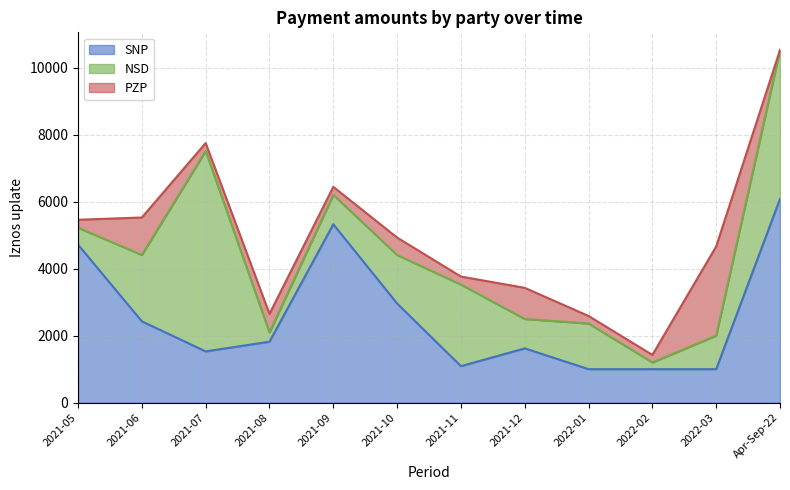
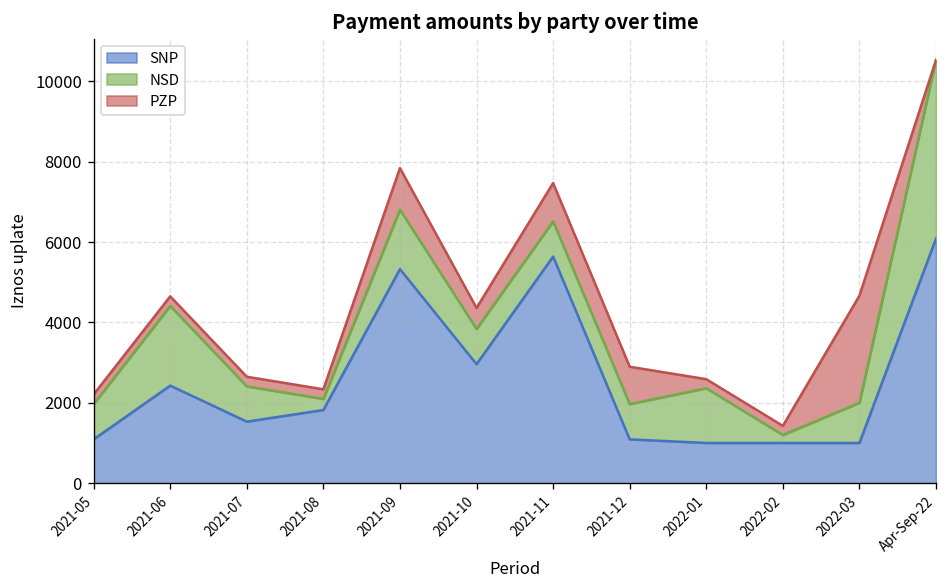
  {
    "SNP": {
-     "2021-05": 4700,
+     "2021-05": 1100,
      "2021-06": 2400,
      "2021-07": 1500,
      "2021-08": 1800,
      "2021-09": 5300,
      "2021-10": 3000,
-     "2021-11": 1100,
-     "2021-12": 1600,
+     "2021-11": 5600,
+     "2021-12": 1100,
      "2022-01": 1000,
      "2022-02": 1000,
      "2022-03": 1000,
      "Apr-Sep-22": 6100
    },
    "NSD": {
-     "2021-05": 500,
+     "2021-05": 900,
      "2021-06": 2000,
-     "2021-07": 6000,
+     "2021-07": 900,
      "2021-08": 300,
-     "2021-09": 900,
-     "2021-10": 1400,
-     "2021-11": 2400,
+     "2021-09": 1500,
+     "2021-10": 900,
+     "2021-11": 900,
      "2021-12": 900,
      "2022-01": 1400,
      "2022-02": 200,
      "2022-03": 1000
    },
    "PZP": {
      "2021-05": 200,
-     "2021-06": 1100,
+     "2021-06": 200,
      "2021-07": 200,
-     "2021-08": 600,
-     "2021-09": 200,
+     "2021-08": 200,
+     "2021-09": 1000,
      "2021-10": 500,
-     "2021-11": 200,
+     "2021-11": 1000,
      "2021-12": 900,
      "2022-01": 200,
      "2022-02": 200,
      "2022-03": 2700
    }
  }
